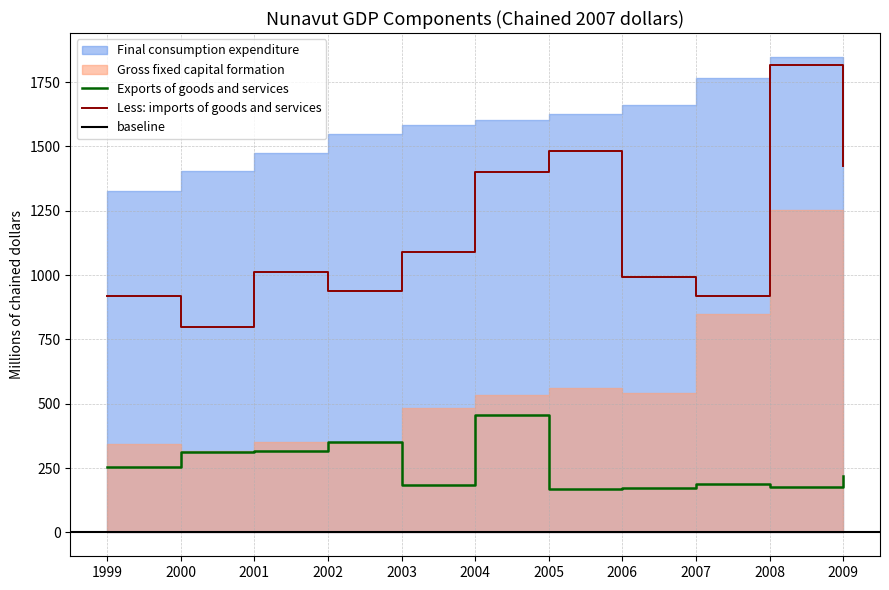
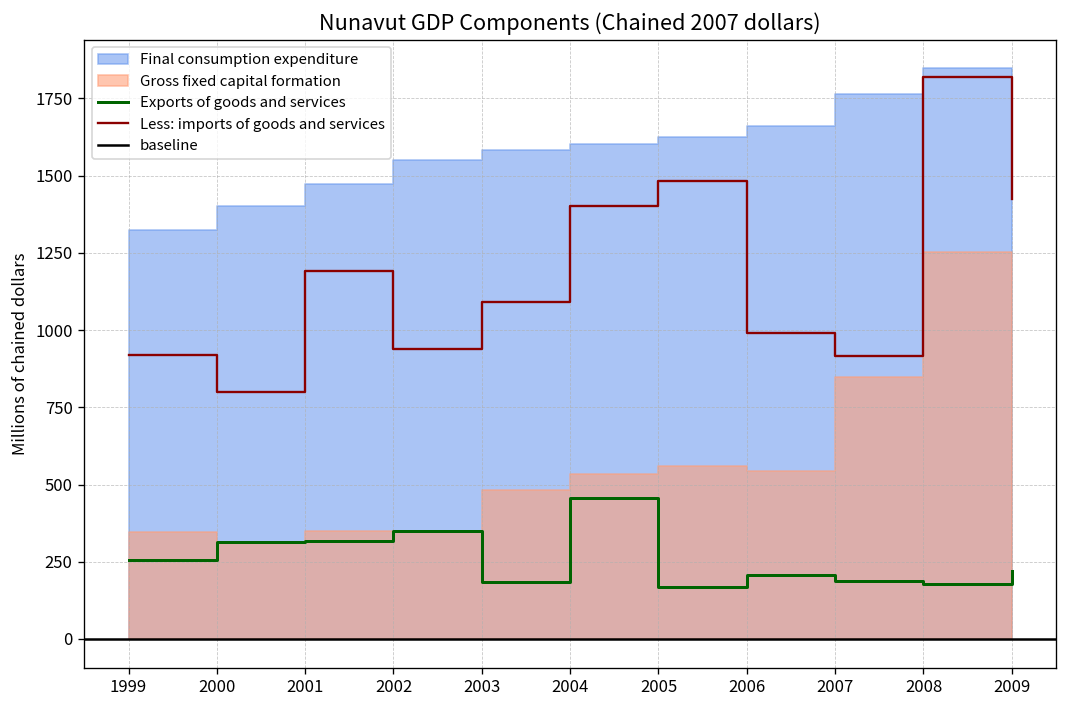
  {
    "Exports of goods and services": {
      "1999": 260,
      "2003": 190,
      "2004": 460,
      "2005": 170,
-     "2006": 170,
+     "2006": 210,
      "2007": 190,
      "2008": 180,
      "2009": 220
    },
    "Less: imports of goods and services": {
      "1999": 920,
      "2000": 800,
-     "2001": 1010,
+     "2001": 1190,
      "2002": 940,
      "2003": 1090,
      "2004": 1400,
      "2005": 1480,
      "2006": 990,
      "2007": 920,
      "2008": 1820,
      "2009": 1430
    }
  }
